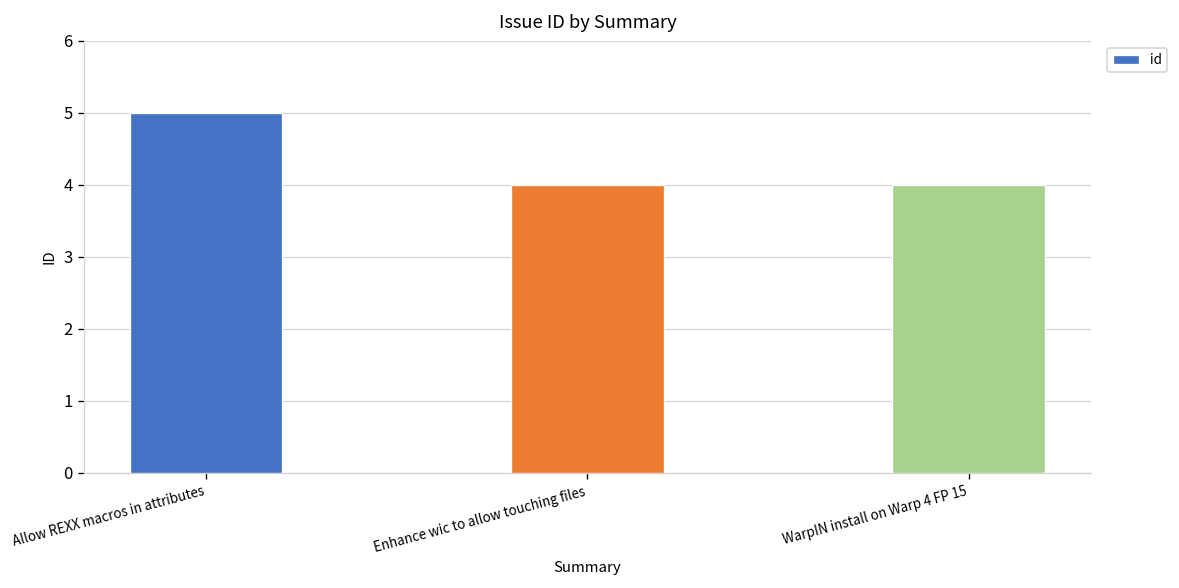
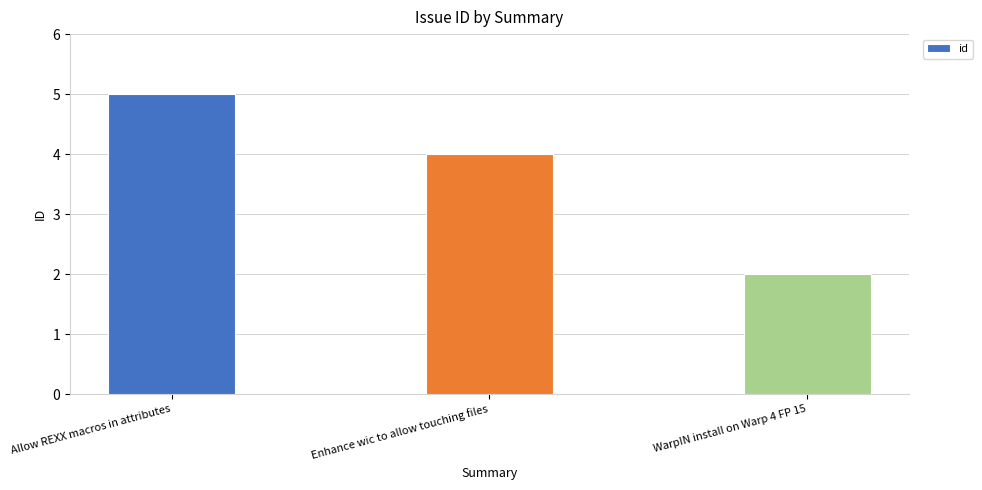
  {
    "Allow REXX macros in attributes": 5,
    "Enhance wic to allow touching files": 4,
-   "WarpIN install on Warp 4 FP 15": 4
+   "WarpIN install on Warp 4 FP 15": 2
  }
